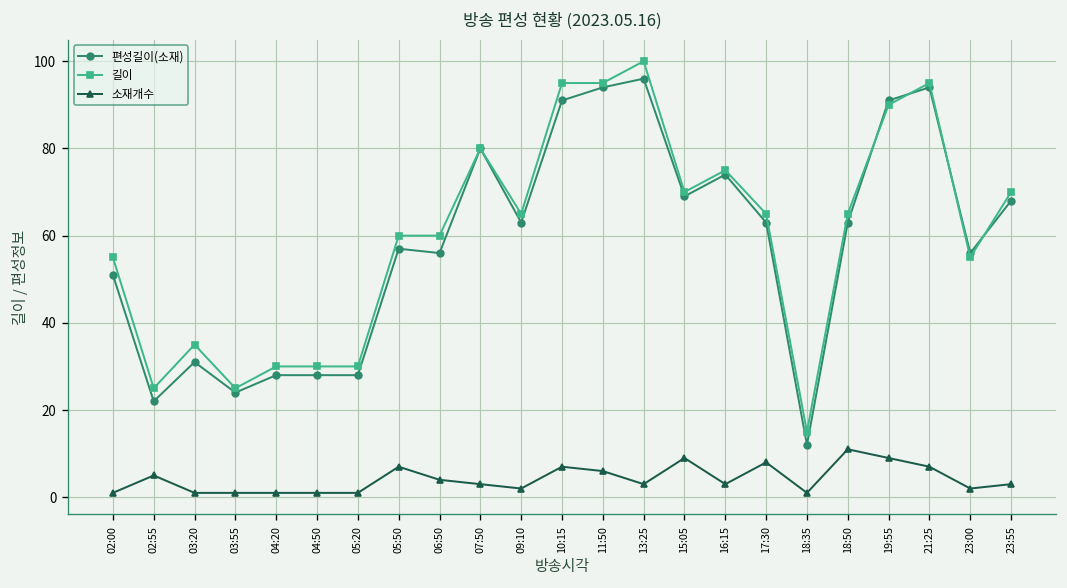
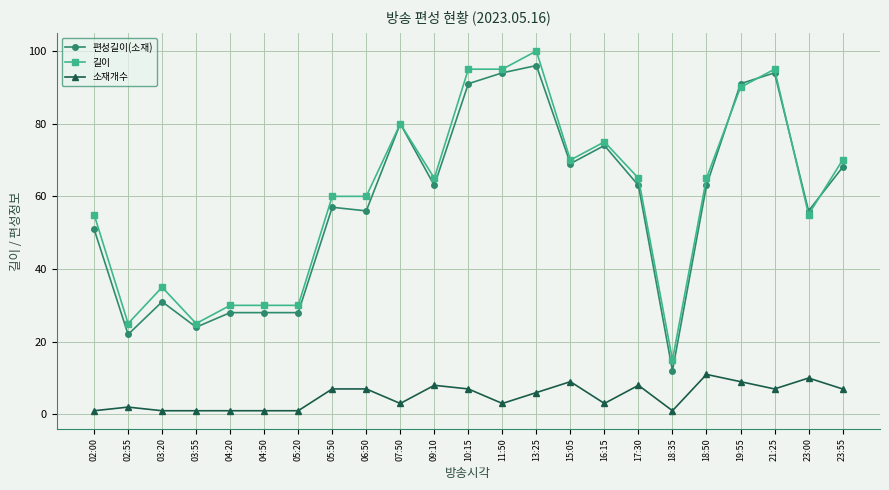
  {
    "소재개수": {
      "02:00": 1,
-     "02:55": 5,
+     "02:55": 2,
      "03:20": 1,
      "03:55": 1,
      "04:20": 1,
      "04:50": 1,
      "05:20": 1,
      "05:50": 7,
-     "06:50": 4,
+     "06:50": 7,
      "07:50": 3,
-     "09:10": 2,
+     "09:10": 8,
      "10:15": 7,
-     "11:50": 6,
-     "13:25": 3,
+     "11:50": 3,
+     "13:25": 6,
      "15:05": 9,
      "16:15": 3,
      "17:30": 8,
      "18:35": 1,
      "18:50": 11,
      "19:55": 9,
      "21:25": 7,
-     "23:00": 2,
-     "23:55": 3
+     "23:00": 10,
+     "23:55": 7
    }
  }
